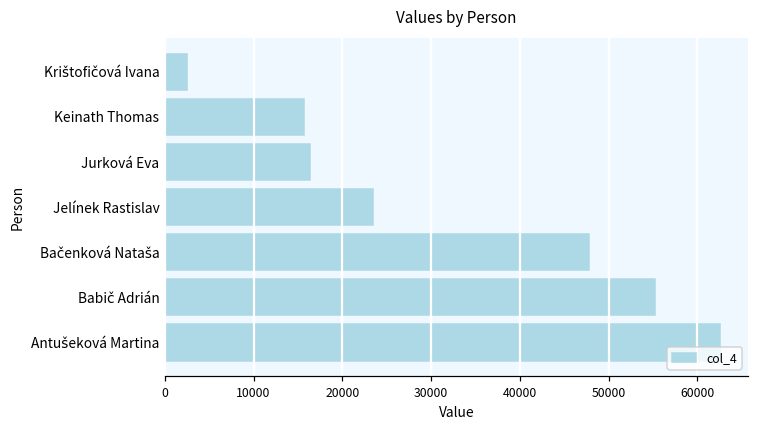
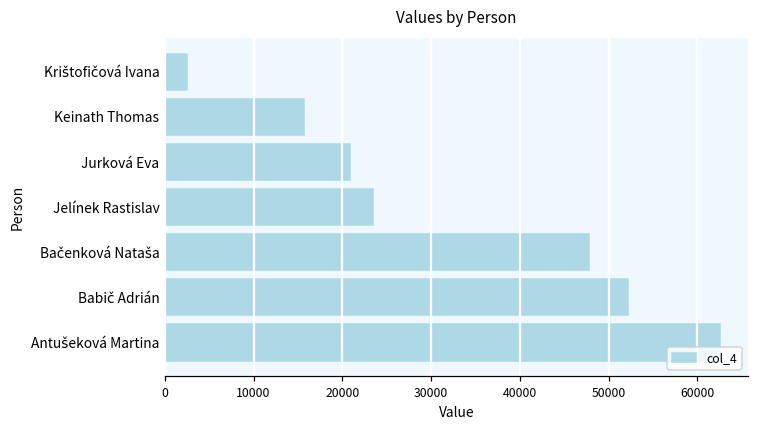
  {
    "Krištofičová Ivana": 2000,
    "Keinath Thomas": 16000,
-   "Jurková Eva": 16000,
+   "Jurková Eva": 21000,
    "Jelínek Rastislav": 23000,
    "Bačenková Nataša": 48000,
-   "Babič Adrián": 55000,
+   "Babič Adrián": 52000,
    "Antušeková Martina": 63000
  }
